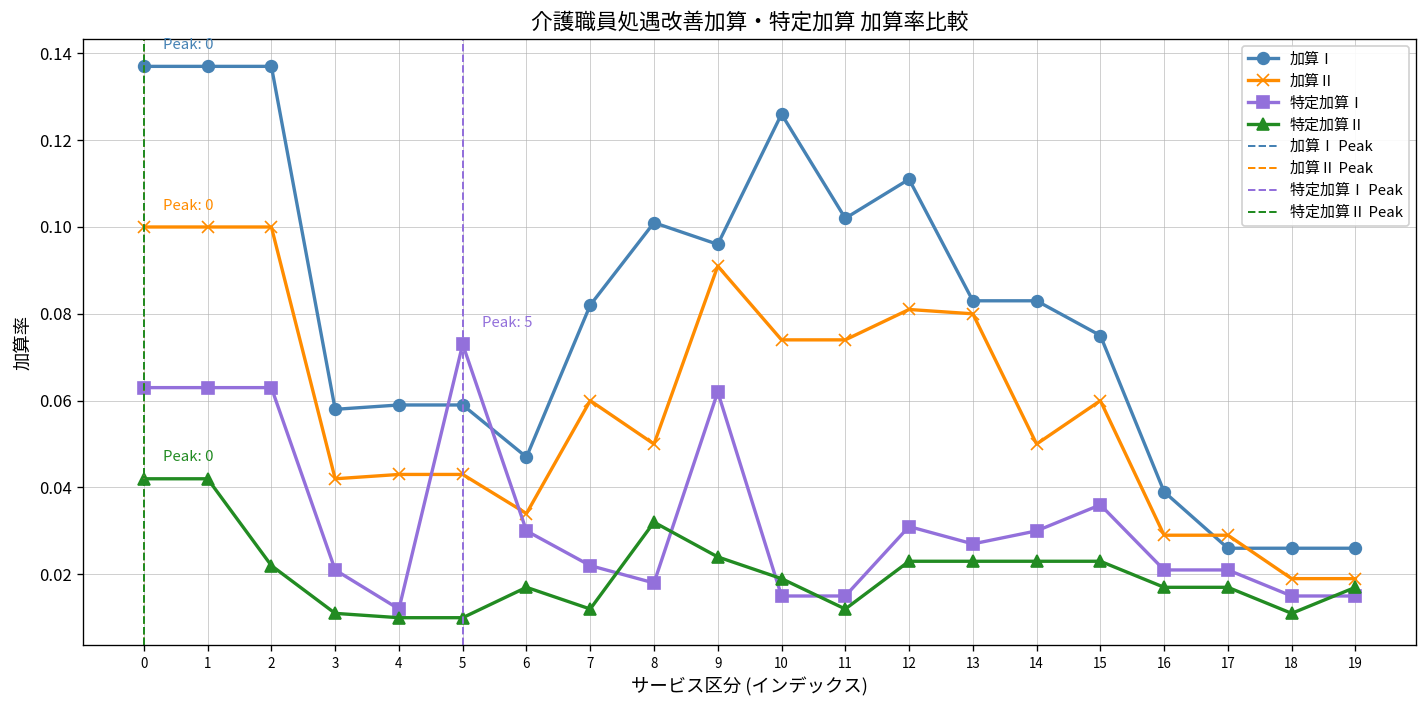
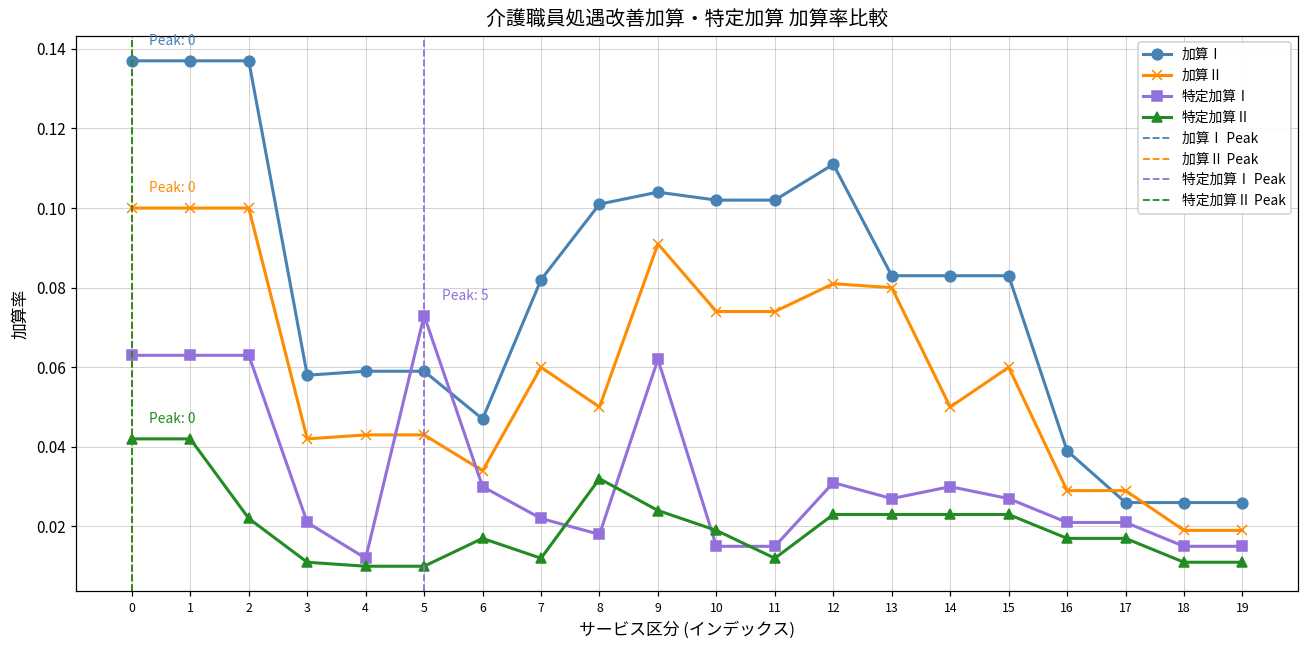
  {
    "加算Ⅰ": {
      "0": 0.137,
      "2": 0.137,
      "3": 0.058,
      "4": 0.059,
      "5": 0.059,
      "6": 0.047,
      "7": 0.082,
      "8": 0.101,
-     "9": 0.096,
-     "10": 0.126,
+     "9": 0.104,
+     "10": 0.102,
      "11": 0.102,
      "12": 0.111,
      "13": 0.083,
      "14": 0.083,
-     "15": 0.075,
+     "15": 0.083,
      "16": 0.039,
      "17": 0.026,
      "18": 0.026,
      "19": 0.026
    },
    "加算Ⅱ": {
      "1": 0
    },
    "特定加算Ⅰ": {
      "0": 0.063,
      "1": 0.063,
      "2": 0.063,
      "3": 0.021,
      "4": 0.012,
      "6": 0.030,
      "7": 0.022,
      "8": 0.018,
      "9": 0.062,
      "10": 0.015,
      "11": 0.015,
      "12": 0.031,
      "13": 0.027,
      "14": 0.030,
-     "15": 0.036,
+     "15": 0.027,
      "16": 0.021,
      "17": 0.021,
      "18": 0.015,
      "19": 0.015
    },
    "特定加算Ⅱ": {
      "0": 0.042,
      "2": 0.022,
      "3": 0.011,
      "4": 0.010,
      "5": 0.010,
      "6": 0.017,
      "7": 0.012,
      "8": 0.032,
      "9": 0.024,
      "10": 0.019,
      "11": 0.012,
      "12": 0.023,
      "13": 0.023,
      "14": 0.023,
      "15": 0.023,
      "16": 0.017,
      "17": 0.017,
      "18": 0.011,
-     "19": 0.017
+     "19": 0.011
    }
  }
